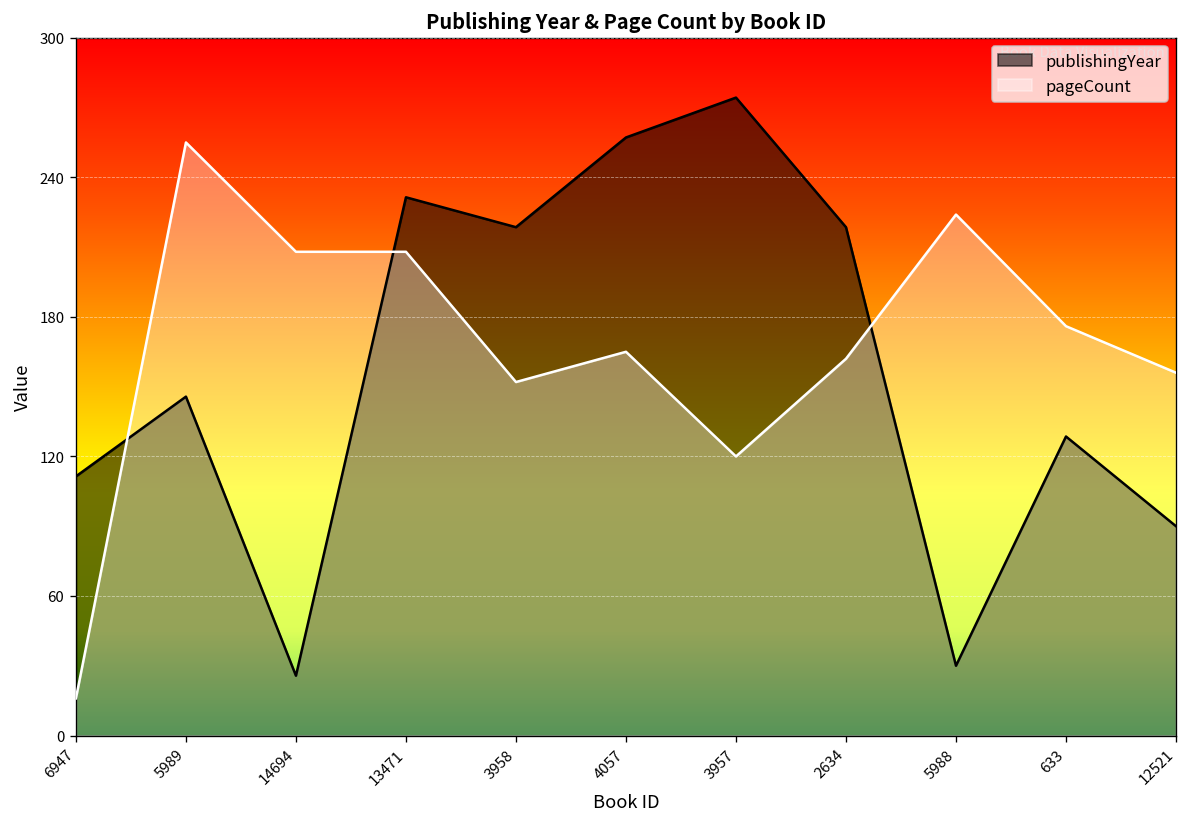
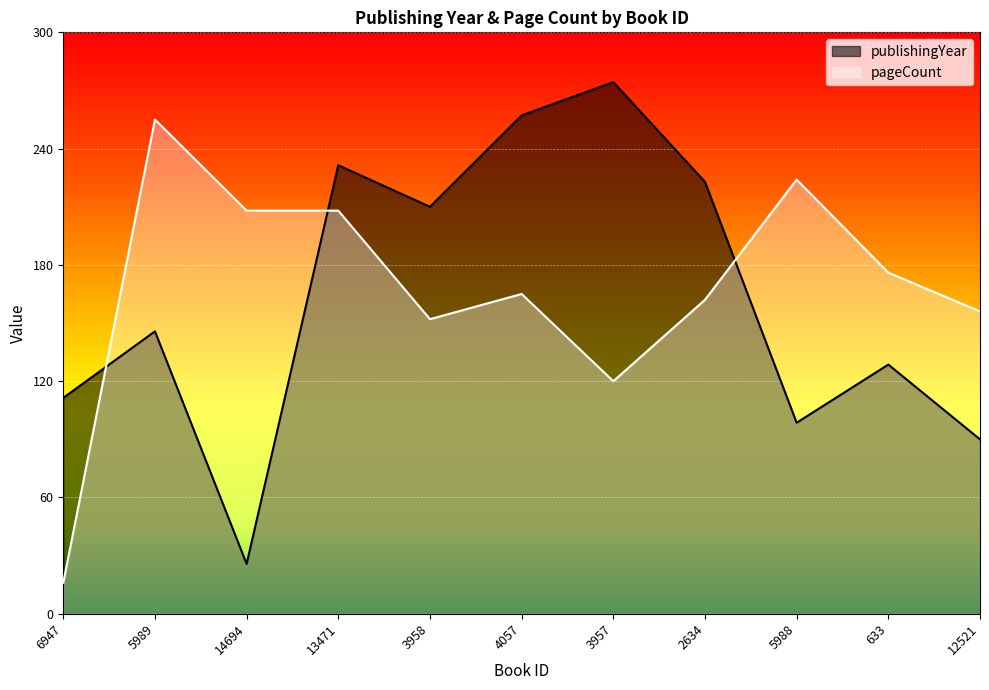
  {
    "publishingYear": {
      "6947": 111,
      "5989": 146,
      "14694": 26,
      "13471": 231,
-     "3958": 219,
+     "3958": 210,
      "4057": 257,
      "3957": 274,
-     "2634": 219,
-     "5988": 30,
+     "2634": 223,
+     "5988": 99,
      "633": 129,
      "12521": 90
    },
    "pageCount": {
      "6947": 16,
      "5989": 255,
      "14694": 208,
      "13471": 208,
      "3958": 152,
      "4057": 165,
      "3957": 120,
      "2634": 162,
      "5988": 224,
      "633": 176,
      "12521": 156
    }
  }
